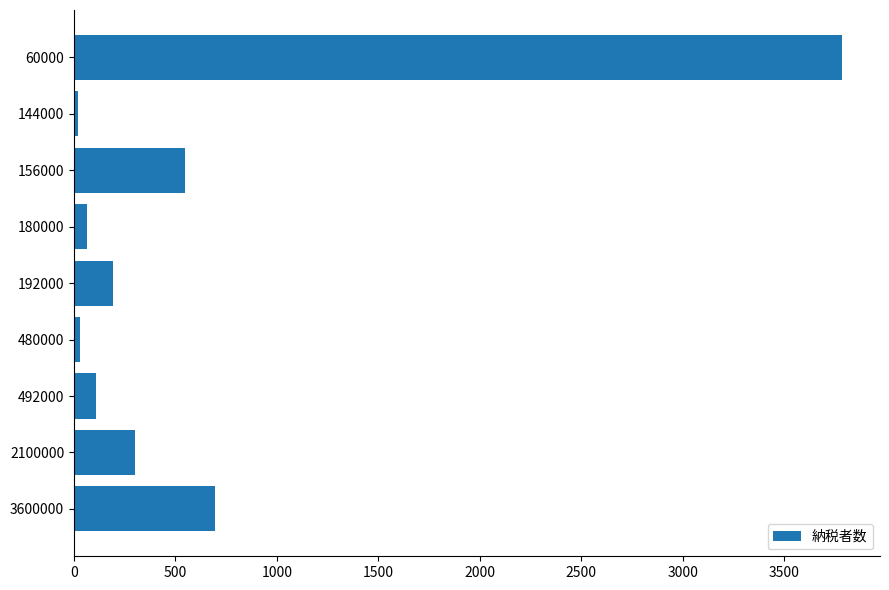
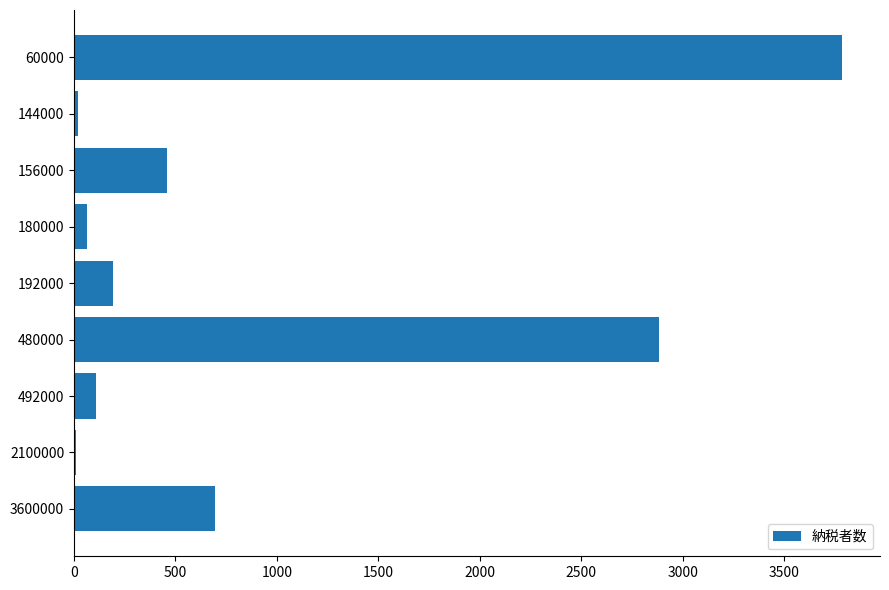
  {
    "60000": 3780,
    "144000": 20,
-   "156000": 550,
+   "156000": 460,
    "180000": 60,
    "192000": 190,
-   "480000": 30,
+   "480000": 2880,
    "492000": 110,
-   "2100000": 300,
+   "2100000": 10,
    "3600000": 700
  }
